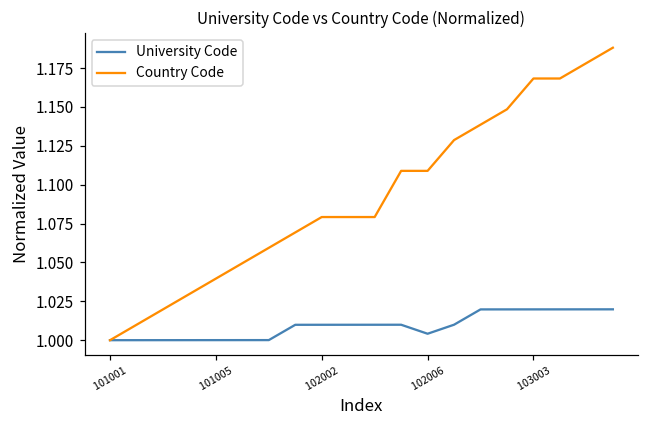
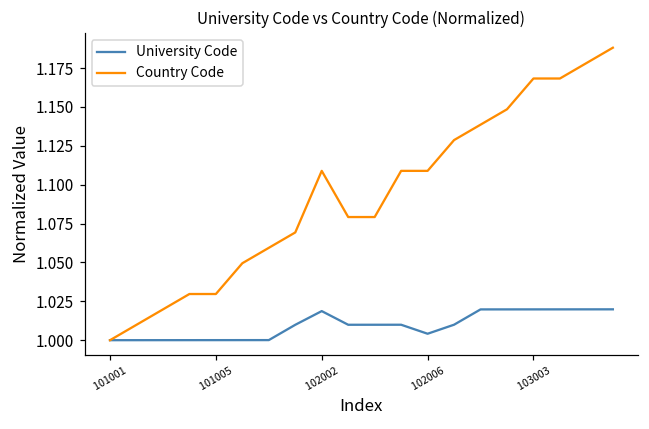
  {
    "University Code": {
      "101005": 1.000,
-     "102002": 1.010,
+     "102002": 1.019,
      "102006": 1.004,
      "103003": 1.020
    },
    "Country Code": {
-     "101005": 1.040,
-     "102002": 1.079,
+     "101005": 1.030,
+     "102002": 1.109,
      "102006": 1.109,
      "103003": 1.168
    }
  }
